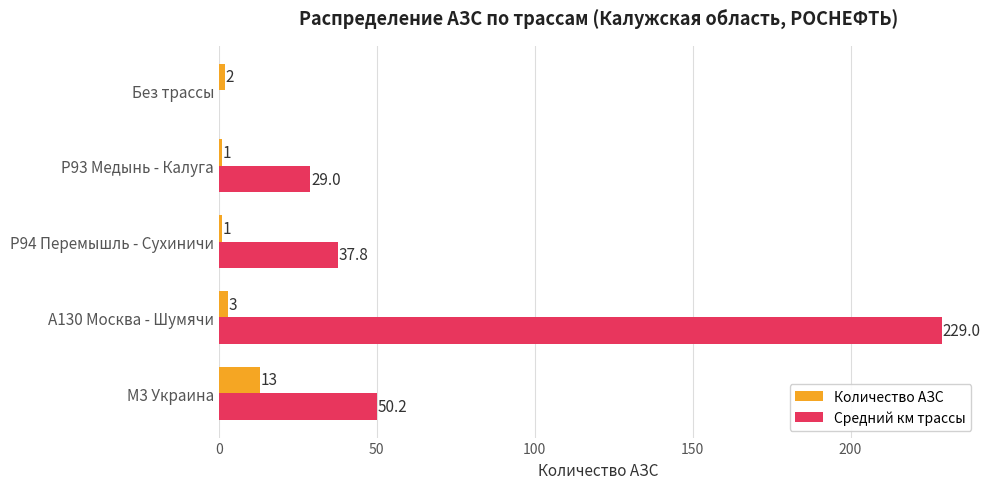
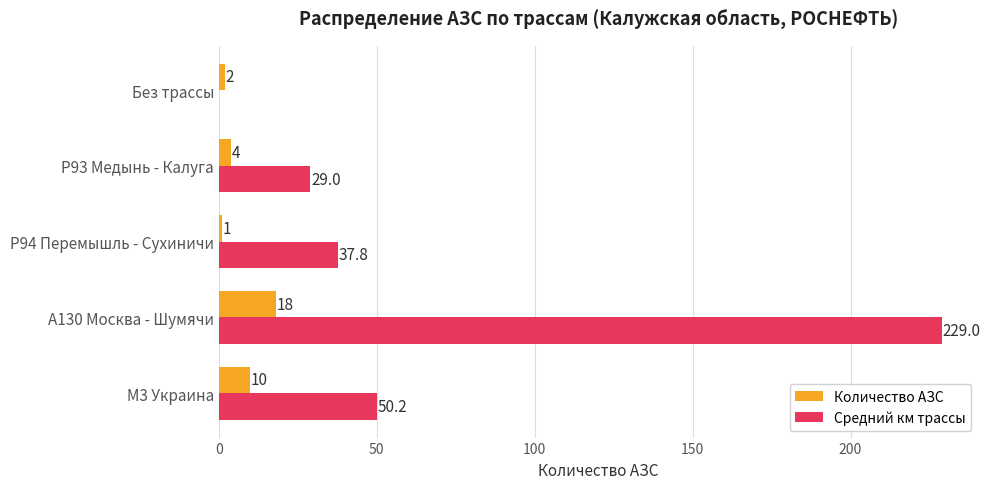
  {
    "Количество АЗС": {
      "Без трассы": 2,
-     "Р93 Медынь - Калуга": 1,
+     "Р93 Медынь - Калуга": 4,
      "Р94 Перемышль - Сухиничи": 1,
-     "А130 Москва - Шумячи": 3,
-     "М3 Украина": 13
+     "А130 Москва - Шумячи": 18,
+     "М3 Украина": 10
    },
    "Средний км трассы": {
      "Р93 Медынь - Калуга": 29.0,
      "Р94 Перемышль - Сухиничи": 37.8,
      "А130 Москва - Шумячи": 229.0,
      "М3 Украина": 50.2
    }
  }
